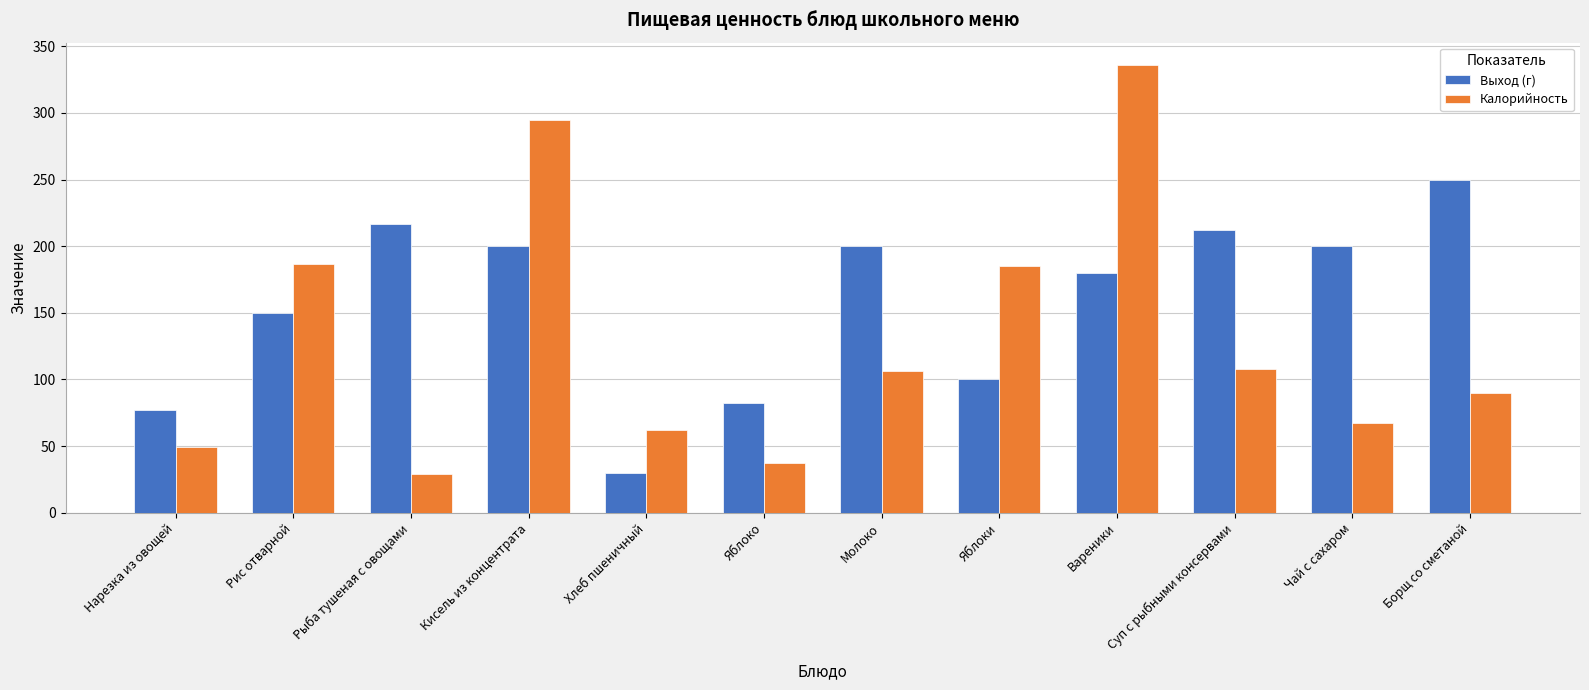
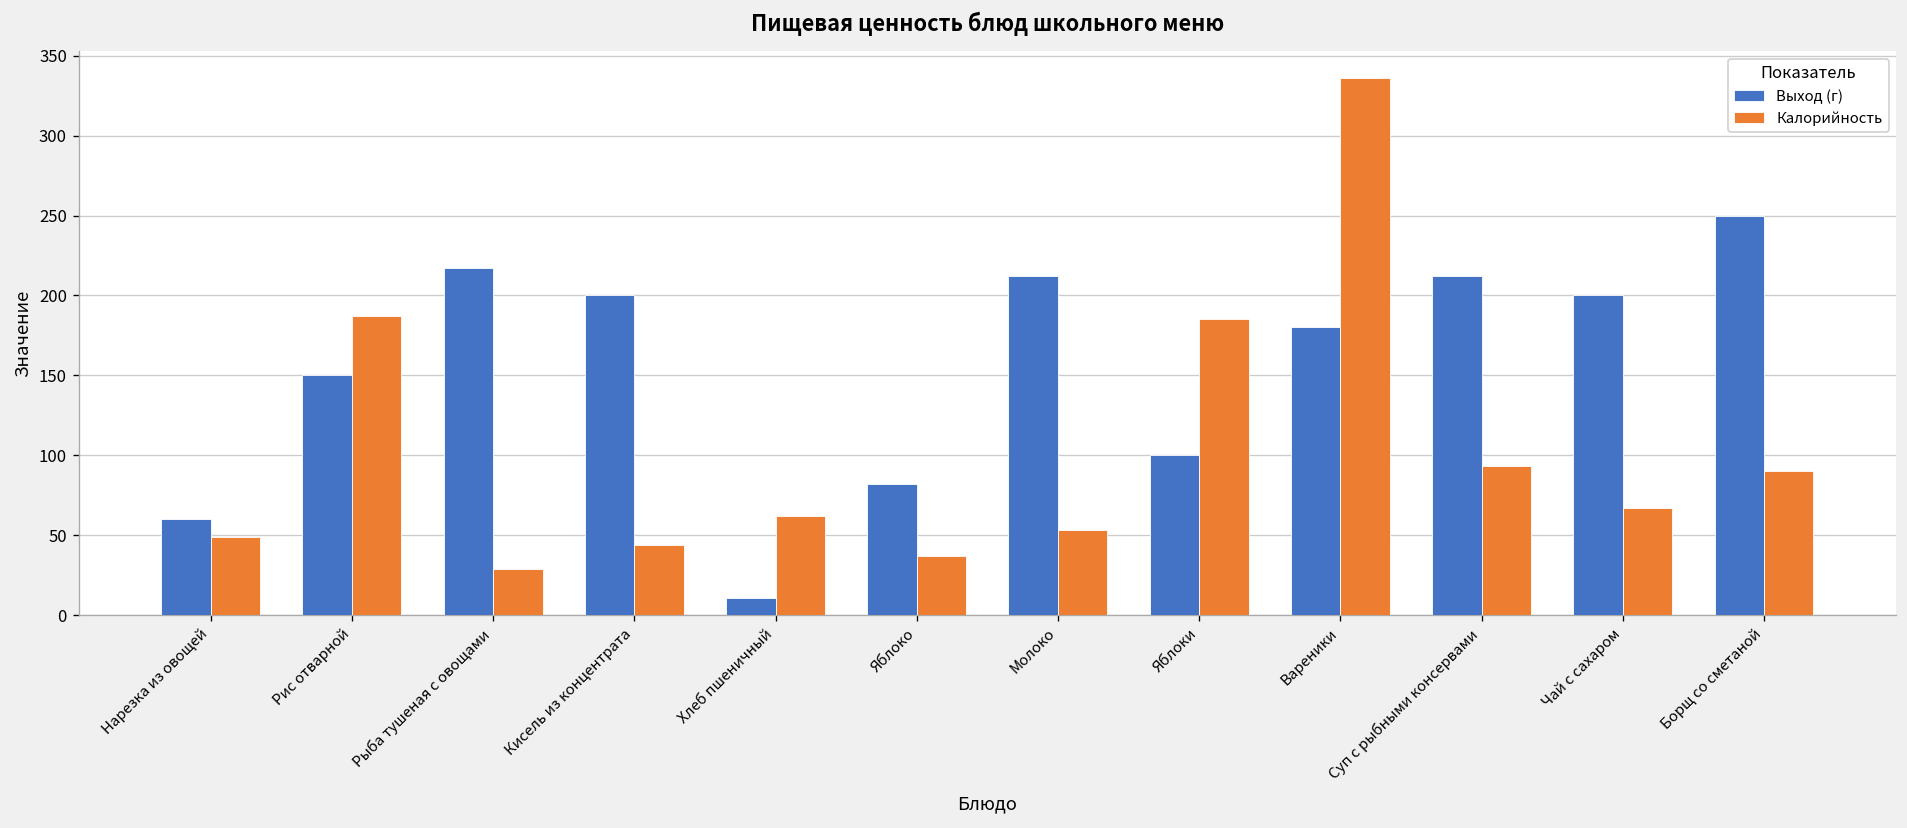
  {
    "Выход (г)": {
-     "Нарезка из овощей": 77,
+     "Нарезка из овощей": 60,
      "Рис отварной": 150,
      "Рыба тушеная с овощами": 217,
      "Кисель из концентрата": 200,
-     "Хлеб пшеничный": 30,
+     "Хлеб пшеничный": 11,
      "Яблоко": 82,
-     "Молоко": 200,
+     "Молоко": 212,
      "Яблоки": 100,
      "Вареники": 180,
      "Суп с рыбными консервами": 212,
      "Чай с сахаром": 200,
      "Борщ со сметаной": 250
    },
    "Калорийность": {
      "Нарезка из овощей": 49,
      "Рис отварной": 187,
      "Рыба тушеная с овощами": 29,
-     "Кисель из концентрата": 295,
+     "Кисель из концентрата": 44,
      "Хлеб пшеничный": 62,
      "Яблоко": 37,
-     "Молоко": 106,
+     "Молоко": 53,
      "Яблоки": 185,
      "Вареники": 336,
-     "Суп с рыбными консервами": 108,
+     "Суп с рыбными консервами": 93,
      "Чай с сахаром": 67,
      "Борщ со сметаной": 90
    }
  }
